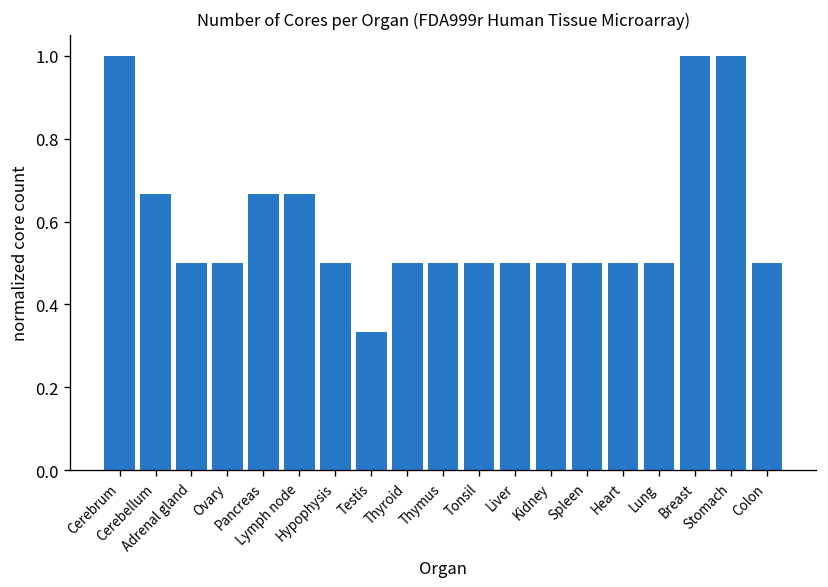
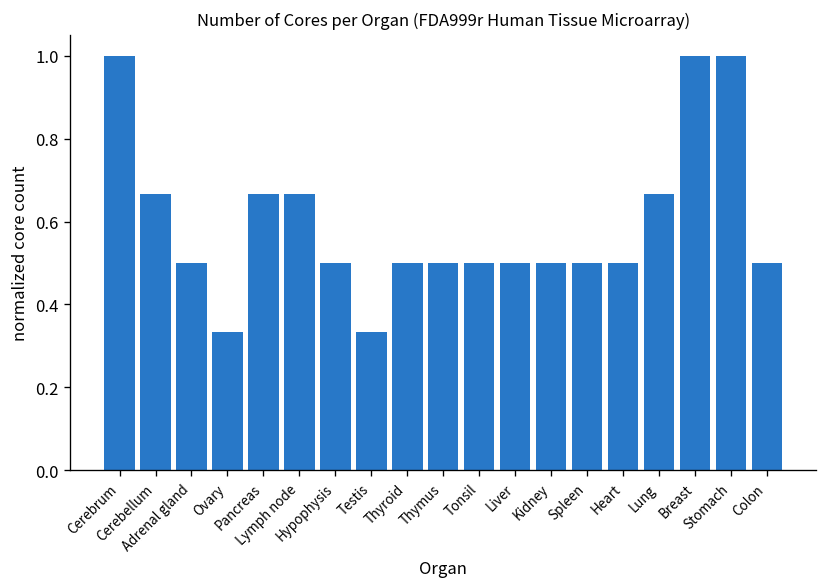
  {
    "Cerebrum": 1.00,
    "Cerebellum": 0.67,
    "Adrenal gland": 0.50,
-   "Ovary": 0.50,
+   "Ovary": 0.33,
    "Pancreas": 0.67,
    "Lymph node": 0.67,
    "Hypophysis": 0.50,
    "Testis": 0.33,
    "Thyroid": 0.50,
    "Thymus": 0.50,
    "Tonsil": 0.50,
    "Liver": 0.50,
    "Kidney": 0.50,
    "Spleen": 0.50,
    "Heart": 0.50,
-   "Lung": 0.50,
+   "Lung": 0.67,
    "Breast": 1.00,
    "Stomach": 1.00,
    "Colon": 0.50
  }
